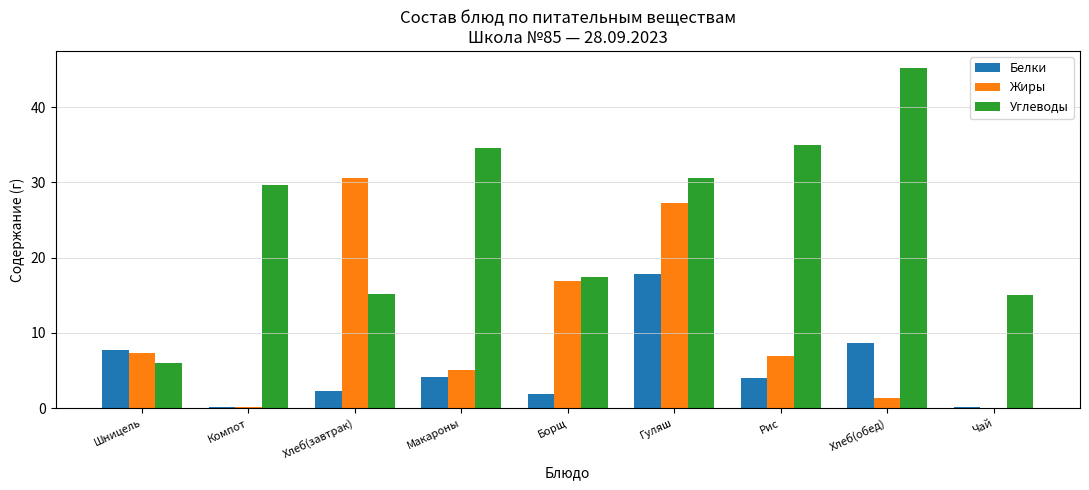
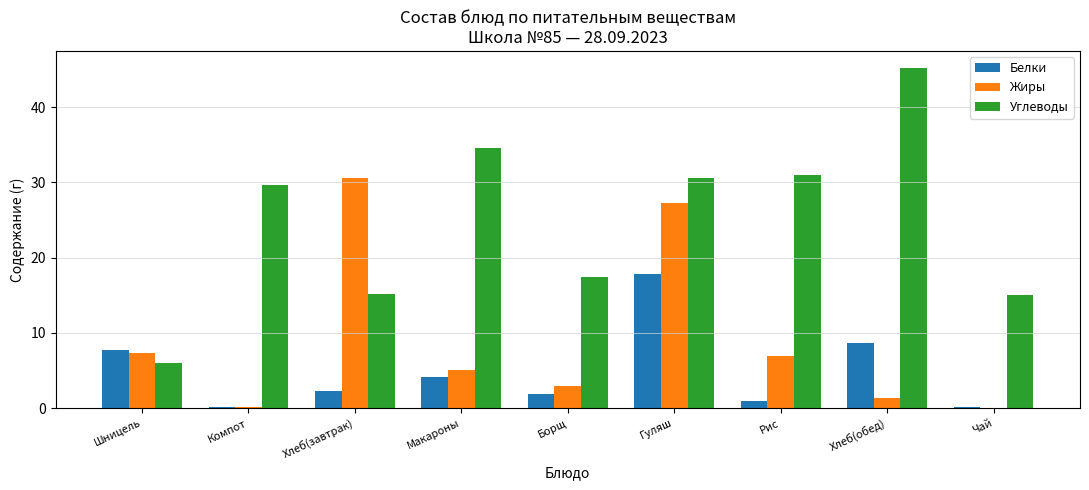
  {
    "Белки": {
      "Шницель": 8,
      "Хлеб(завтрак)": 2,
      "Макароны": 4,
      "Борщ": 2,
      "Гуляш": 18,
-     "Рис": 4,
+     "Рис": 1,
      "Хлеб(обед)": 9
    },
    "Жиры": {
      "Шницель": 7,
      "Хлеб(завтрак)": 31,
      "Макароны": 5,
-     "Борщ": 17,
+     "Борщ": 3,
      "Гуляш": 27,
      "Рис": 7,
      "Хлеб(обед)": 1,
      "Чай": 0
    },
    "Углеводы": {
      "Шницель": 6,
      "Компот": 30,
      "Хлеб(завтрак)": 15,
      "Макароны": 35,
      "Борщ": 17,
      "Гуляш": 31,
-     "Рис": 35,
+     "Рис": 31,
      "Хлеб(обед)": 45,
      "Чай": 15
    }
  }
